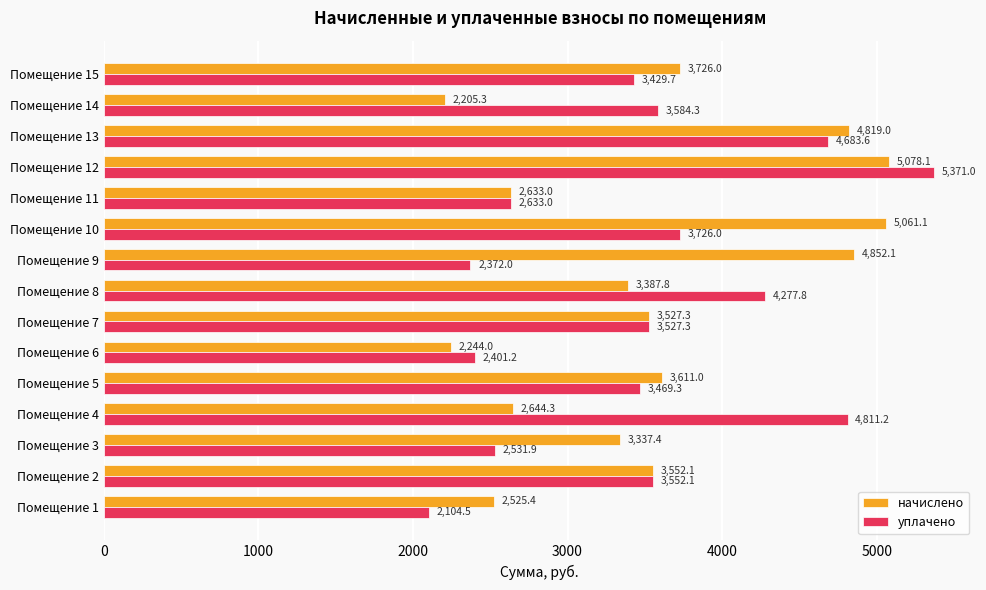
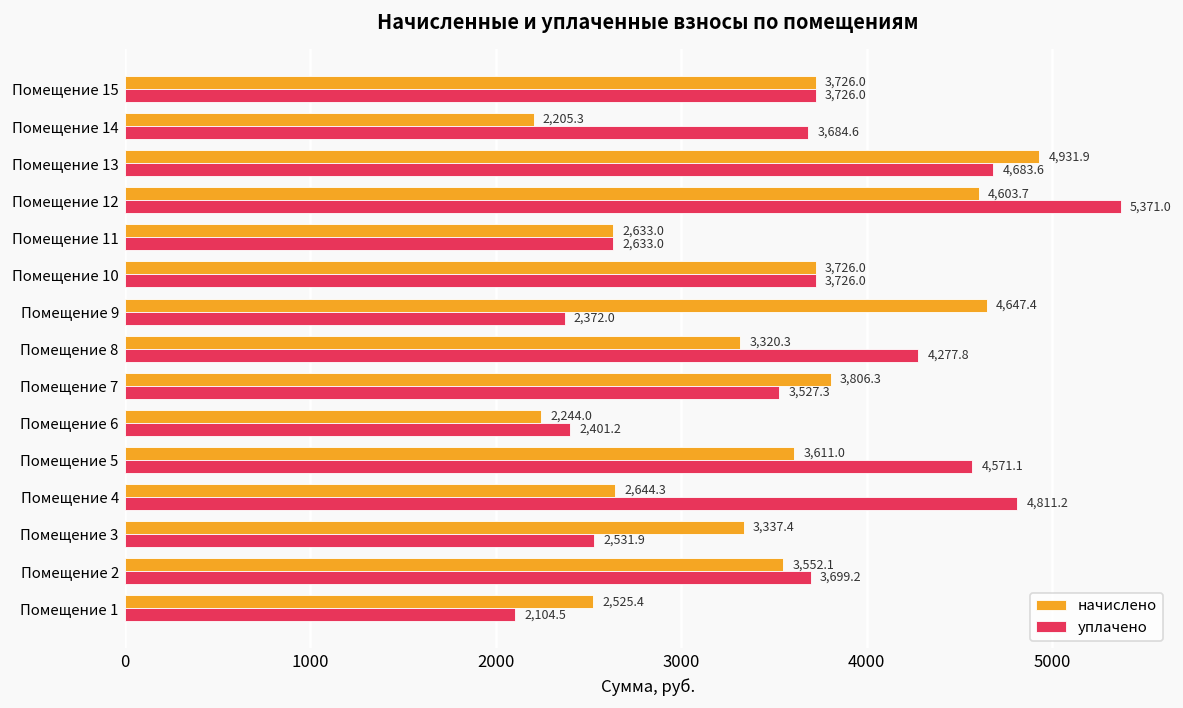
  {
    "начислено": {
      "Помещение 15": "3,726.0",
      "Помещение 14": "2,205.3",
-     "Помещение 13": "4,819.0",
-     "Помещение 12": "5,078.1",
+     "Помещение 13": "4,931.9",
+     "Помещение 12": "4,603.7",
      "Помещение 11": "2,633.0",
-     "Помещение 10": "5,061.1",
-     "Помещение 9": "4,852.1",
-     "Помещение 8": "3,387.8",
-     "Помещение 7": "3,527.3",
+     "Помещение 10": "3,726.0",
+     "Помещение 9": "4,647.4",
+     "Помещение 8": "3,320.3",
+     "Помещение 7": "3,806.3",
      "Помещение 6": "2,244.0",
      "Помещение 5": "3,611.0",
      "Помещение 4": "2,644.3",
      "Помещение 3": "3,337.4",
      "Помещение 2": "3,552.1",
      "Помещение 1": "2,525.4"
    },
    "уплачено": {
-     "Помещение 15": "3,429.7",
-     "Помещение 14": "3,584.3",
+     "Помещение 15": "3,726.0",
+     "Помещение 14": "3,684.6",
      "Помещение 13": "4,683.6",
      "Помещение 12": "5,371.0",
      "Помещение 11": "2,633.0",
      "Помещение 10": "3,726.0",
      "Помещение 9": "2,372.0",
      "Помещение 8": "4,277.8",
      "Помещение 7": "3,527.3",
      "Помещение 6": "2,401.2",
-     "Помещение 5": "3,469.3",
+     "Помещение 5": "4,571.1",
      "Помещение 4": "4,811.2",
      "Помещение 3": "2,531.9",
-     "Помещение 2": "3,552.1",
+     "Помещение 2": "3,699.2",
      "Помещение 1": "2,104.5"
    }
  }
